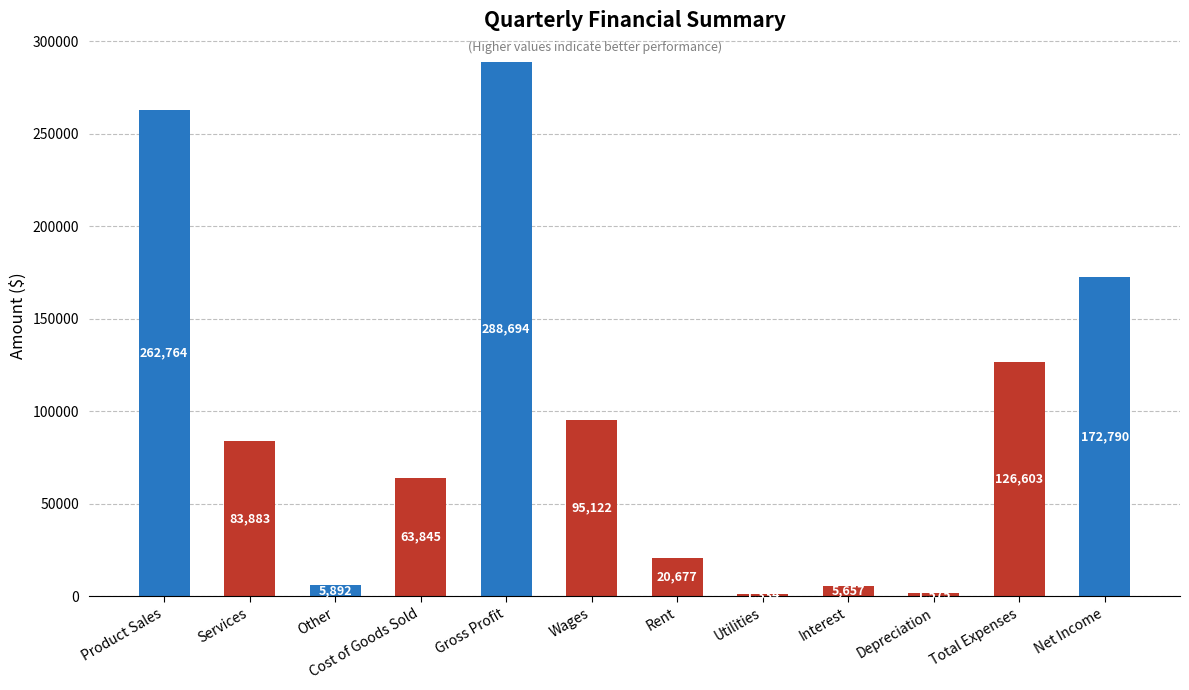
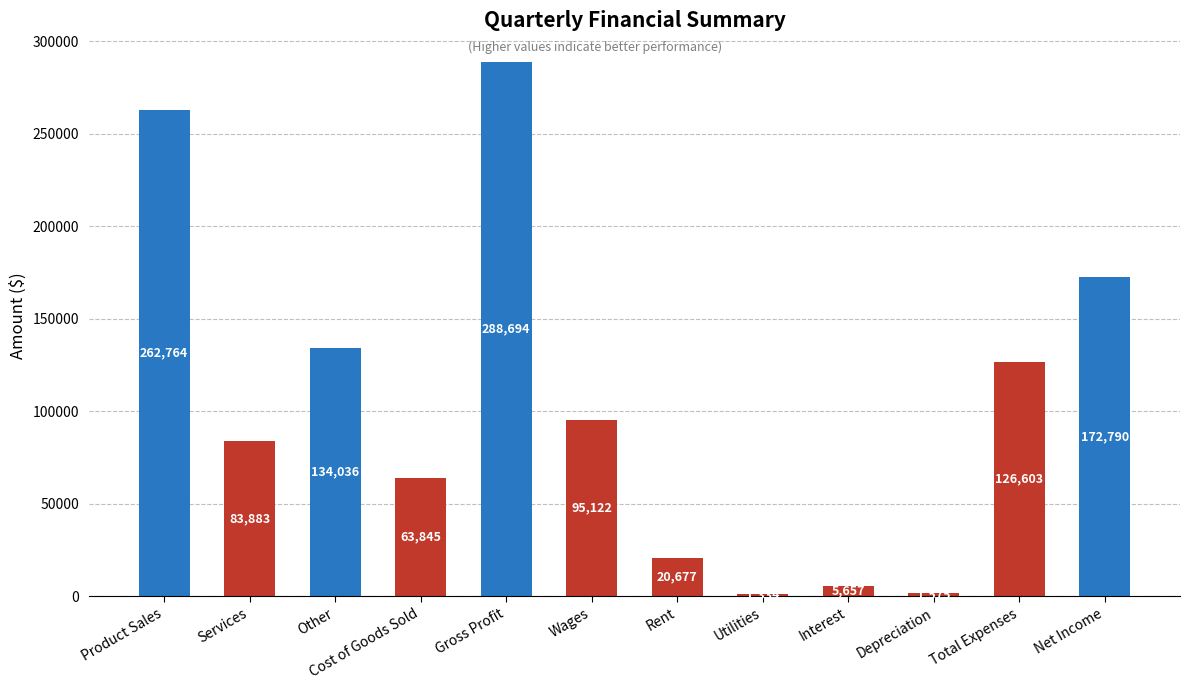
  {
    "Product Sales": "262,764",
    "Services": "83,883",
-   "Other": "5,892",
+   "Other": "134,036",
    "Cost of Goods Sold": "63,845",
    "Gross Profit": "288,694",
    "Wages": "95,122",
    "Rent": "20,677",
    "Interest": "5,657",
    "Total Expenses": "126,603",
    "Net Income": "172,790"
  }
